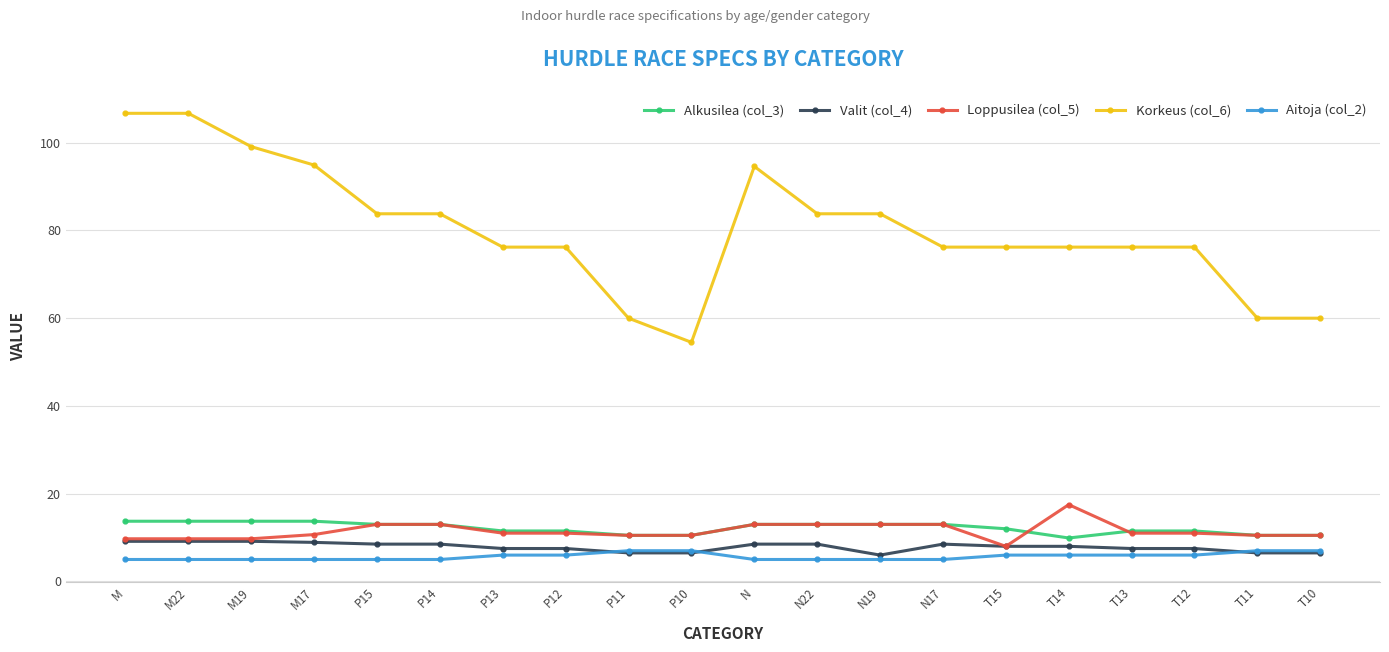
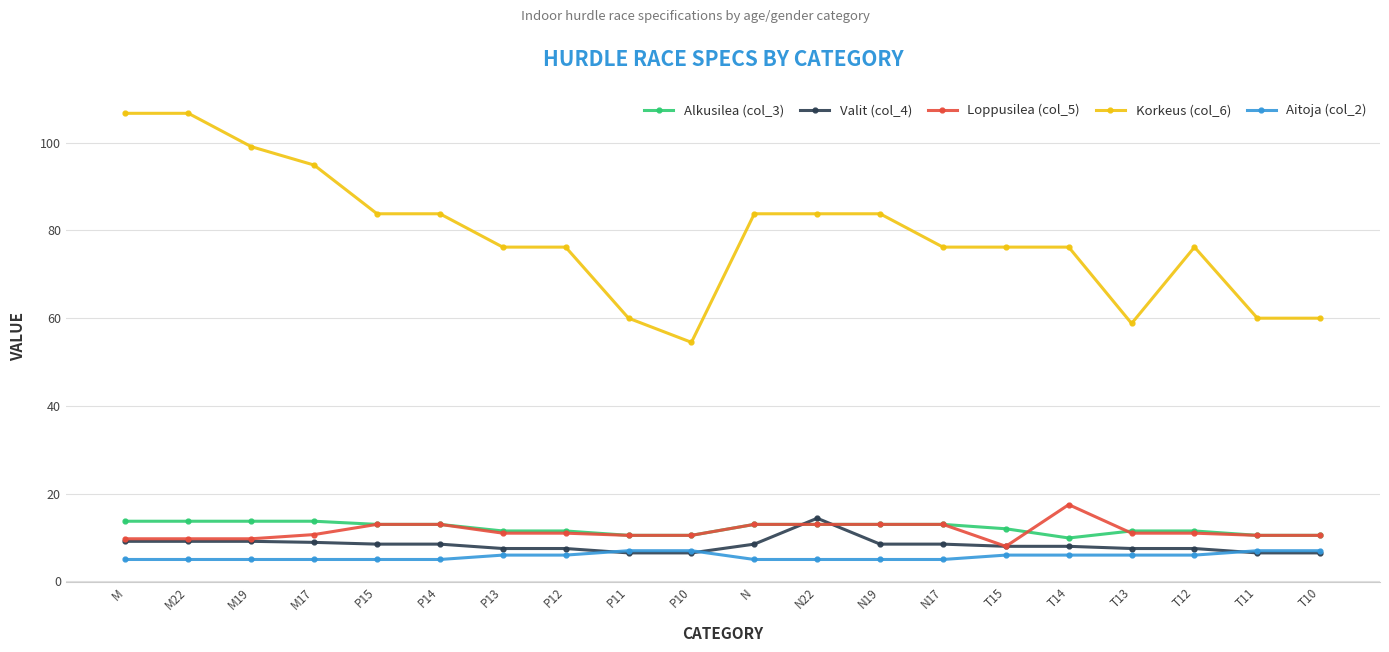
  {
    "Alkusilea (col_3)": {
      "M": 14,
      "M22": 14,
      "M19": 14,
      "M17": 14,
      "T15": 12,
      "T14": 10
    },
    "Valit (col_4)": {
      "M17": 9,
      "P15": 9,
      "P14": 9,
      "P13": 8,
      "P12": 8,
      "N": 9,
-     "N22": 9,
-     "N19": 6,
+     "N22": 14,
+     "N19": 9,
      "N17": 9,
      "T14": 8,
      "T13": 8,
      "T12": 8
    },
    "Loppusilea (col_5)": {
      "M17": 11,
      "T14": 18
    },
    "Korkeus (col_6)": {
      "M": 107,
      "M22": 107,
      "M19": 99,
      "M17": 95,
      "P15": 84,
      "P14": 84,
      "P13": 76,
      "P12": 76,
      "P11": 60,
      "P10": 55,
-     "N": 95,
+     "N": 84,
      "N22": 84,
      "N19": 84,
      "N17": 76,
      "T15": 76,
      "T14": 76,
-     "T13": 76,
+     "T13": 59,
      "T12": 76,
      "T11": 60,
      "T10": 60
    },
    "Aitoja (col_2)": {
      "M": 5,
      "M22": 5,
      "M19": 5,
      "M17": 5,
      "P15": 5,
      "P14": 5,
      "P13": 6,
      "P12": 6,
      "N": 5,
      "N22": 5,
      "N19": 5,
      "N17": 5,
      "T15": 6,
      "T14": 6,
      "T13": 6,
      "T12": 6
    }
  }
